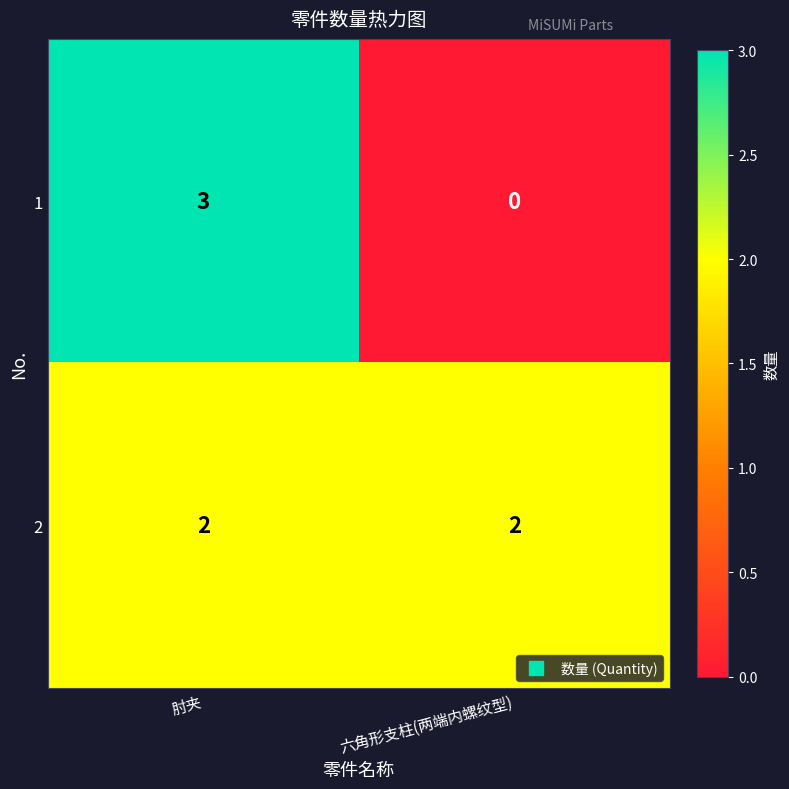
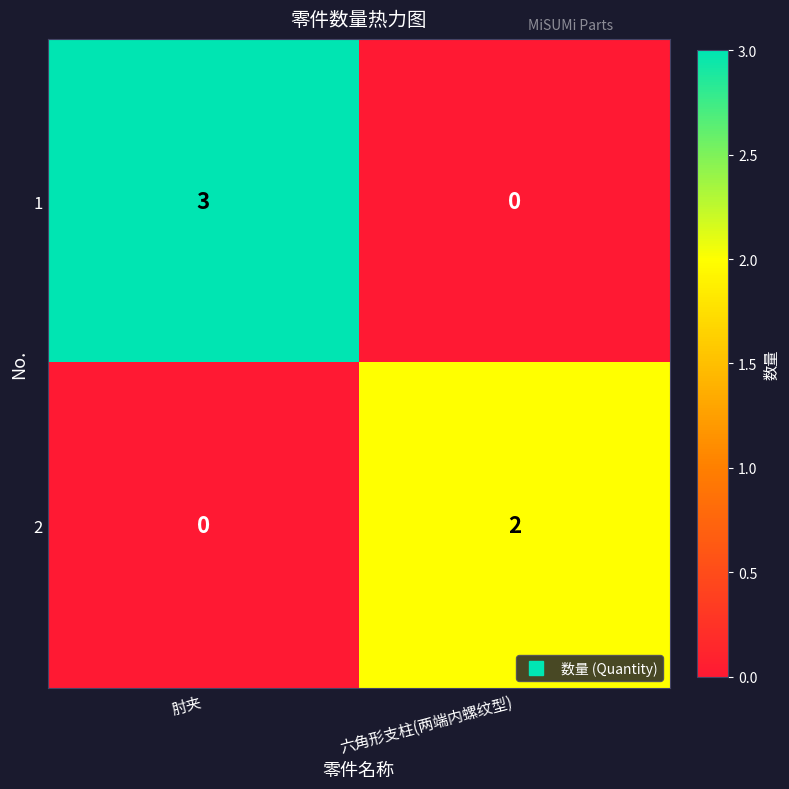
  {
    "1": {
      "肘夹": 3,
      "六角形支柱(两端内螺纹型)": 0
    },
    "2": {
-     "肘夹": 2,
+     "肘夹": 0,
      "六角形支柱(两端内螺纹型)": 2
    }
  }
